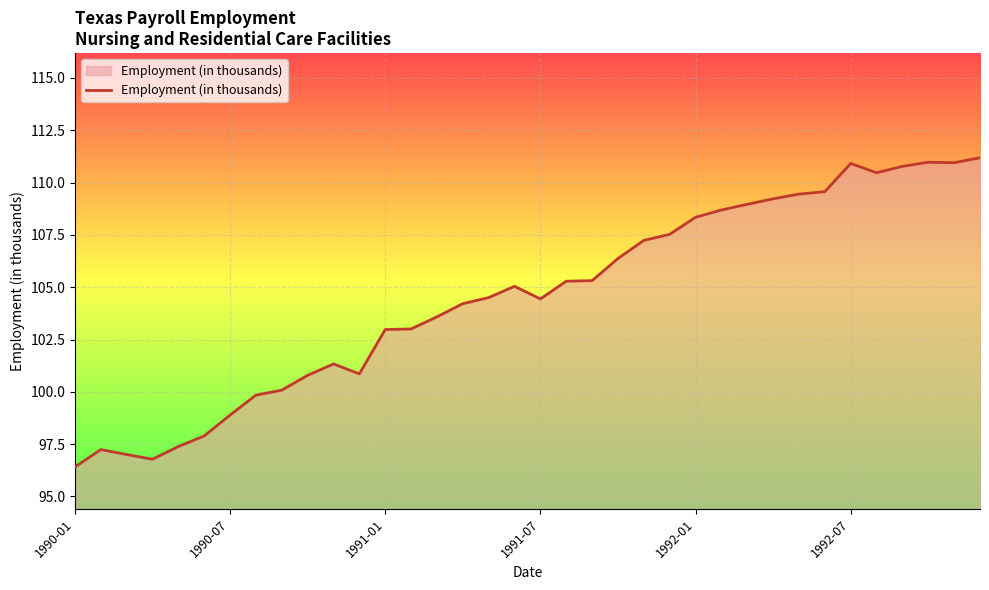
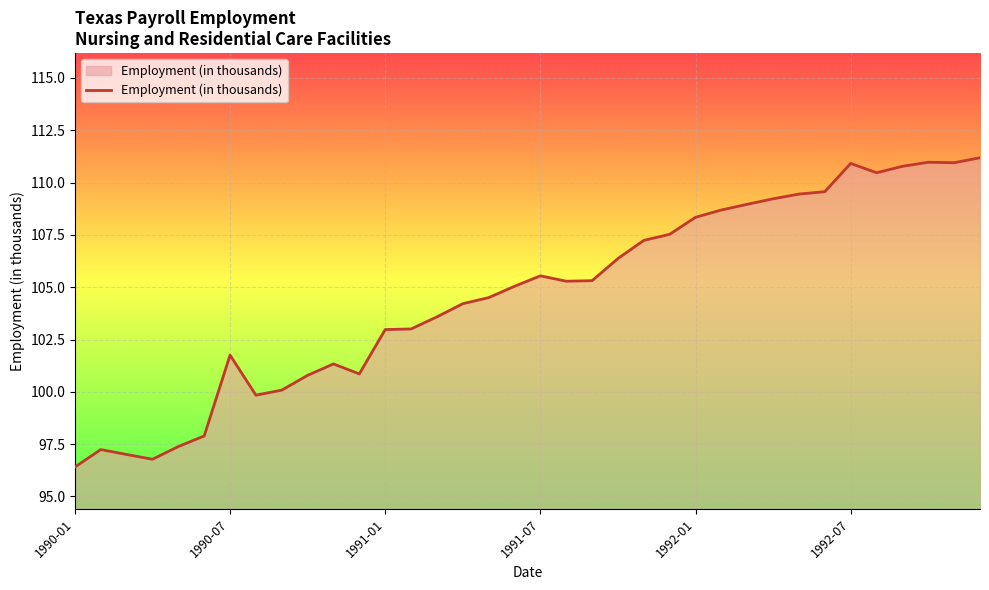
  {
    "1990-01": 96.4,
-   "1990-07": 98.9,
+   "1990-07": 101.8,
    "1991-01": 103.0,
-   "1991-07": 104.4,
+   "1991-07": 105.5,
    "1992-01": 108.3,
    "1992-07": 110.9
  }
